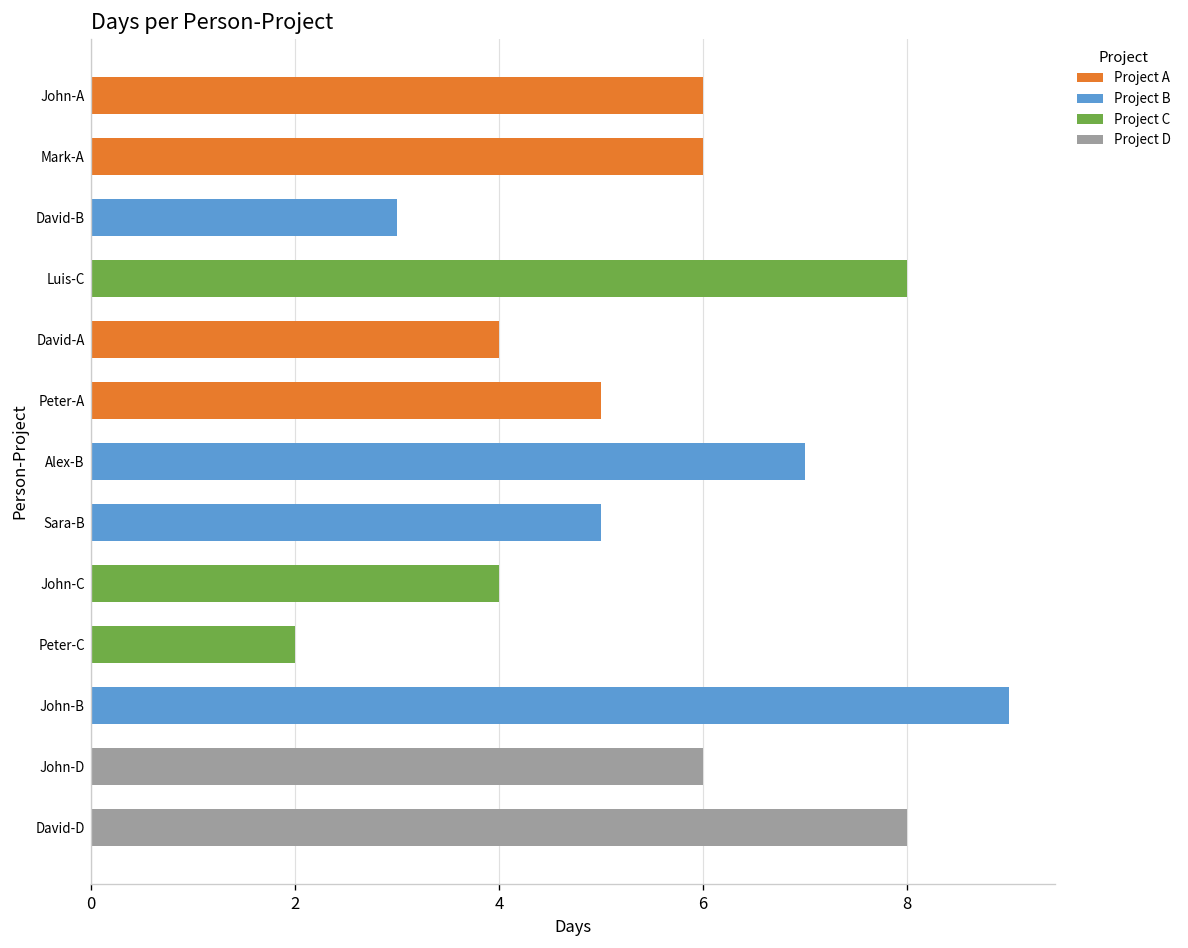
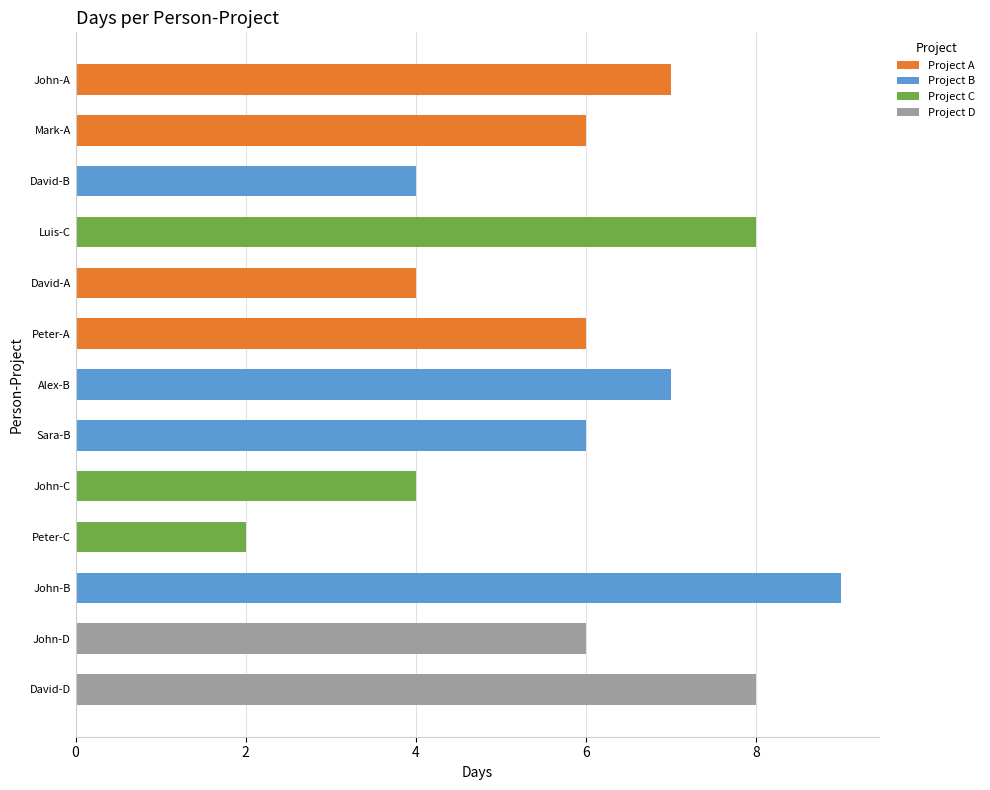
  {
    "Project A": {
-     "John-A": 6,
+     "John-A": 7,
      "Mark-A": 6,
      "David-A": 4,
-     "Peter-A": 5
+     "Peter-A": 6
    },
    "Project B": {
-     "David-B": 3,
+     "David-B": 4,
      "Alex-B": 7,
-     "Sara-B": 5,
+     "Sara-B": 6,
      "John-B": 9
    },
    "Project C": {
      "Luis-C": 8,
      "John-C": 4,
      "Peter-C": 2
    },
    "Project D": {
      "John-D": 6,
      "David-D": 8
    }
  }
